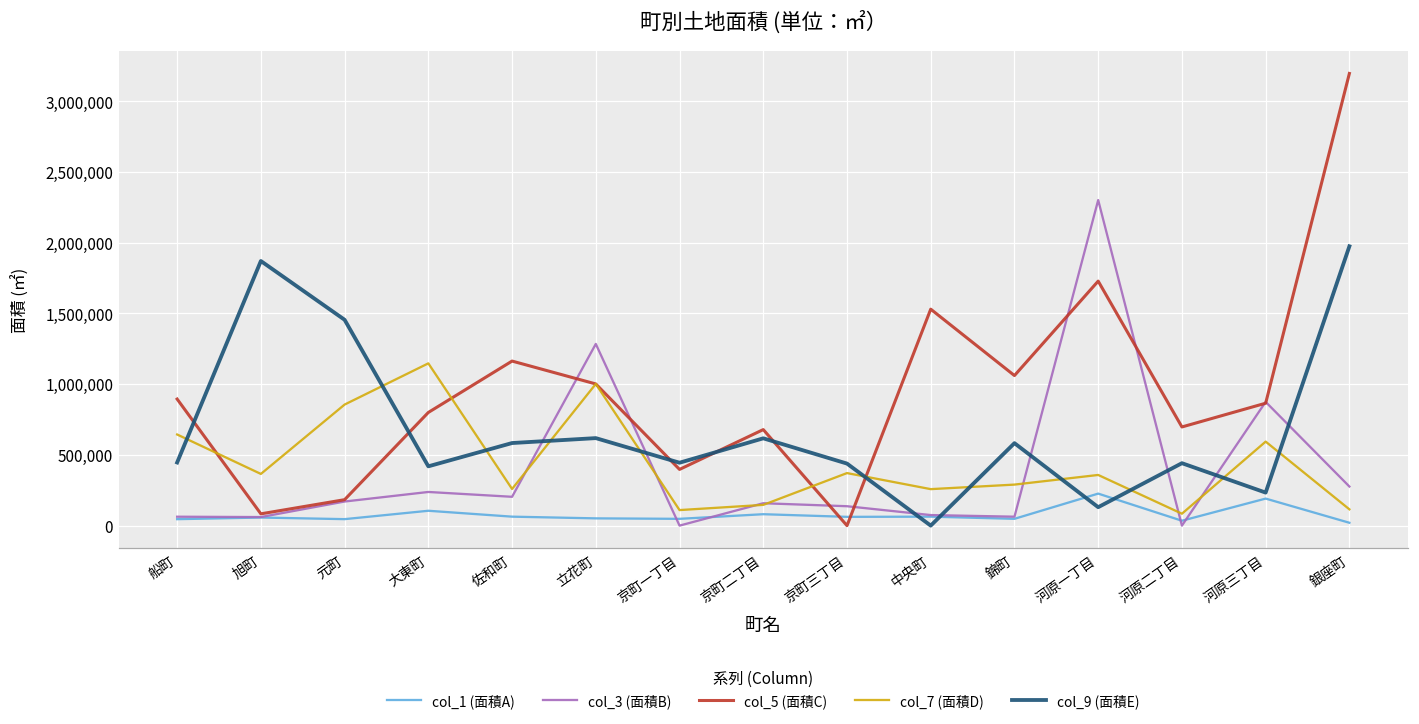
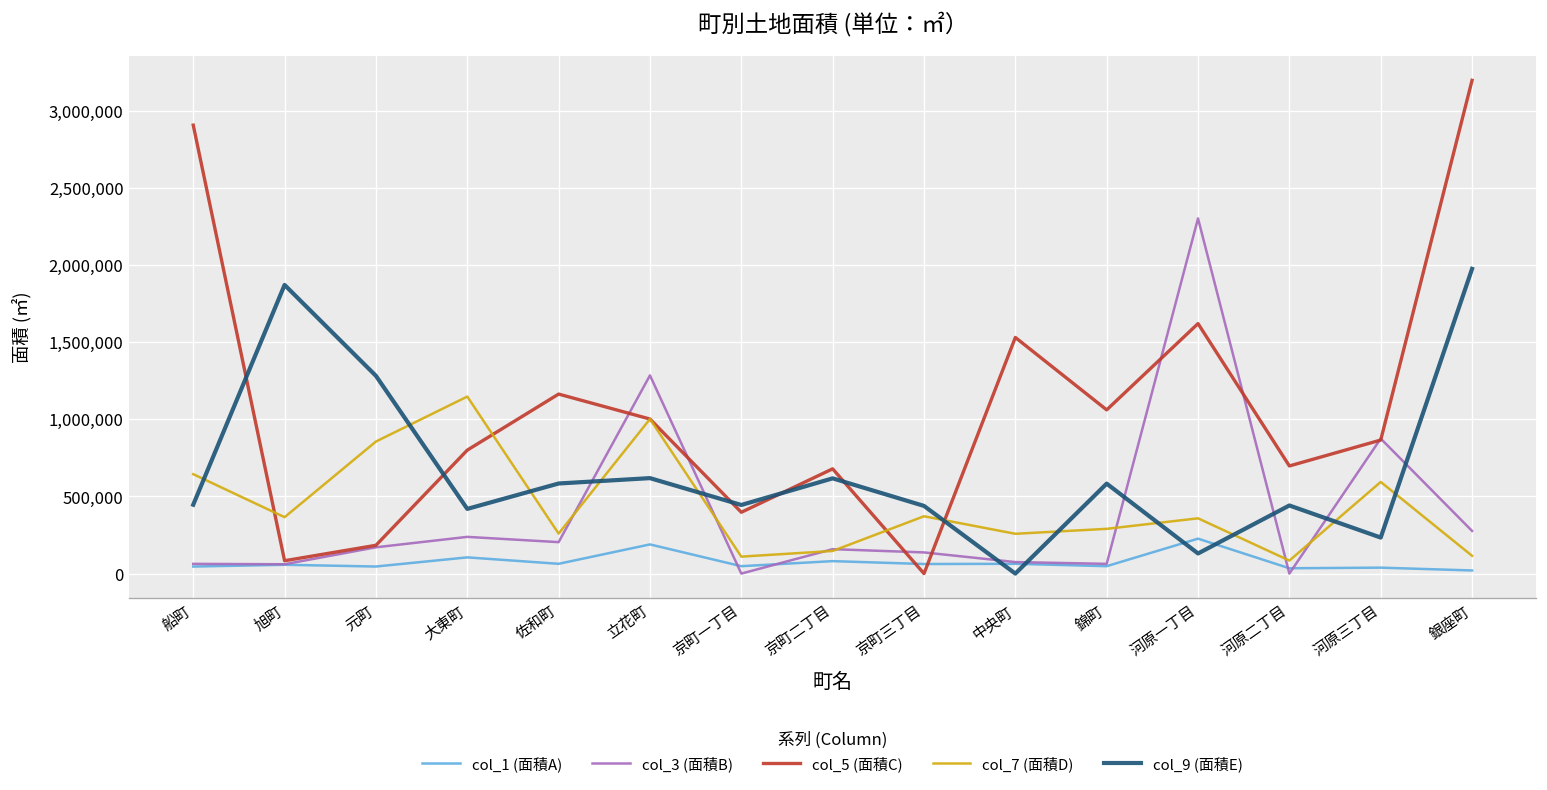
  {
    "col_1 (面積A)": {
      "元町": "50,000",
      "大東町": "110,000",
      "佐和町": "60,000",
-     "立花町": "50,000",
+     "立花町": "190,000",
      "京町一丁目": "50,000",
      "京町二丁目": "80,000",
      "京町三丁目": "60,000",
      "河原一丁目": "230,000",
      "河原二丁目": "30,000",
-     "河原三丁目": "190,000",
+     "河原三丁目": "40,000",
      "銀座町": "20,000"
    },
    "col_3 (面積B)": {
      "大東町": "240,000",
      "佐和町": "200,000",
      "立花町": "1,280,000",
      "京町一丁目": "0",
      "京町三丁目": "140,000",
      "河原一丁目": "2,300,000",
      "河原二丁目": "0",
      "銀座町": "280,000"
    },
    "col_5 (面積C)": {
-     "船町": "890,000",
+     "船町": "2,910,000",
      "旭町": "80,000",
      "大東町": "800,000",
      "佐和町": "1,160,000",
      "京町一丁目": "400,000",
      "京町二丁目": "680,000",
      "京町三丁目": "0",
      "中央町": "1,530,000",
      "錦町": "1,060,000",
-     "河原一丁目": "1,730,000",
+     "河原一丁目": "1,620,000",
      "河原二丁目": "700,000",
      "銀座町": "3,200,000"
    },
    "col_7 (面積D)": {
      "船町": "640,000",
      "旭町": "370,000",
      "元町": "860,000",
      "大東町": "1,150,000",
      "佐和町": "260,000",
      "京町一丁目": "110,000",
      "京町三丁目": "370,000",
      "中央町": "260,000",
      "錦町": "290,000",
      "河原一丁目": "360,000",
      "河原二丁目": "80,000",
      "河原三丁目": "590,000",
      "銀座町": "120,000"
    },
    "col_9 (面積E)": {
      "船町": "450,000",
      "旭町": "1,870,000",
-     "元町": "1,460,000",
+     "元町": "1,280,000",
      "大東町": "420,000",
      "佐和町": "580,000",
      "立花町": "620,000",
      "京町一丁目": "440,000",
      "京町二丁目": "620,000",
      "京町三丁目": "440,000",
      "中央町": "0",
      "錦町": "580,000",
      "河原一丁目": "130,000",
      "河原二丁目": "440,000",
      "河原三丁目": "230,000",
      "銀座町": "1,970,000"
    }
  }
